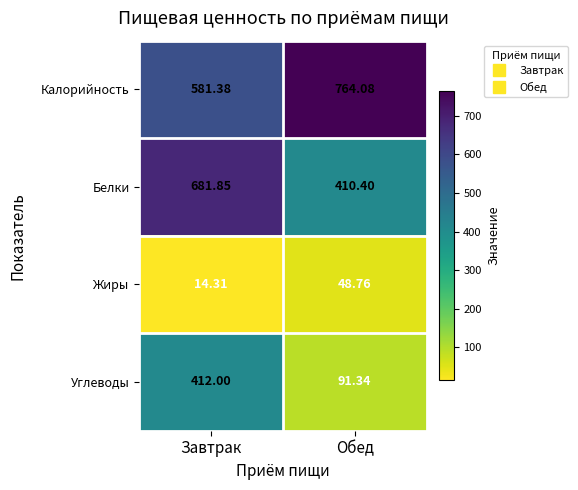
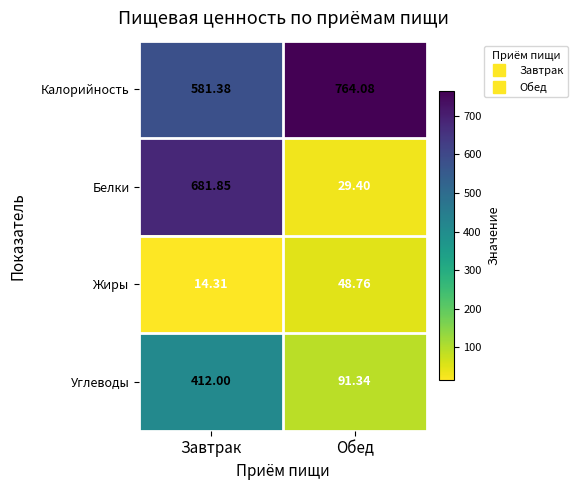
  {
    "Калорийность": {
      "Завтрак": 581.38,
      "Обед": 764.08
    },
    "Белки": {
      "Завтрак": 681.85,
-     "Обед": 410.40
+     "Обед": 29.40
    },
    "Жиры": {
      "Завтрак": 14.31,
      "Обед": 48.76
    },
    "Углеводы": {
      "Завтрак": 412.00,
      "Обед": 91.34
    }
  }
